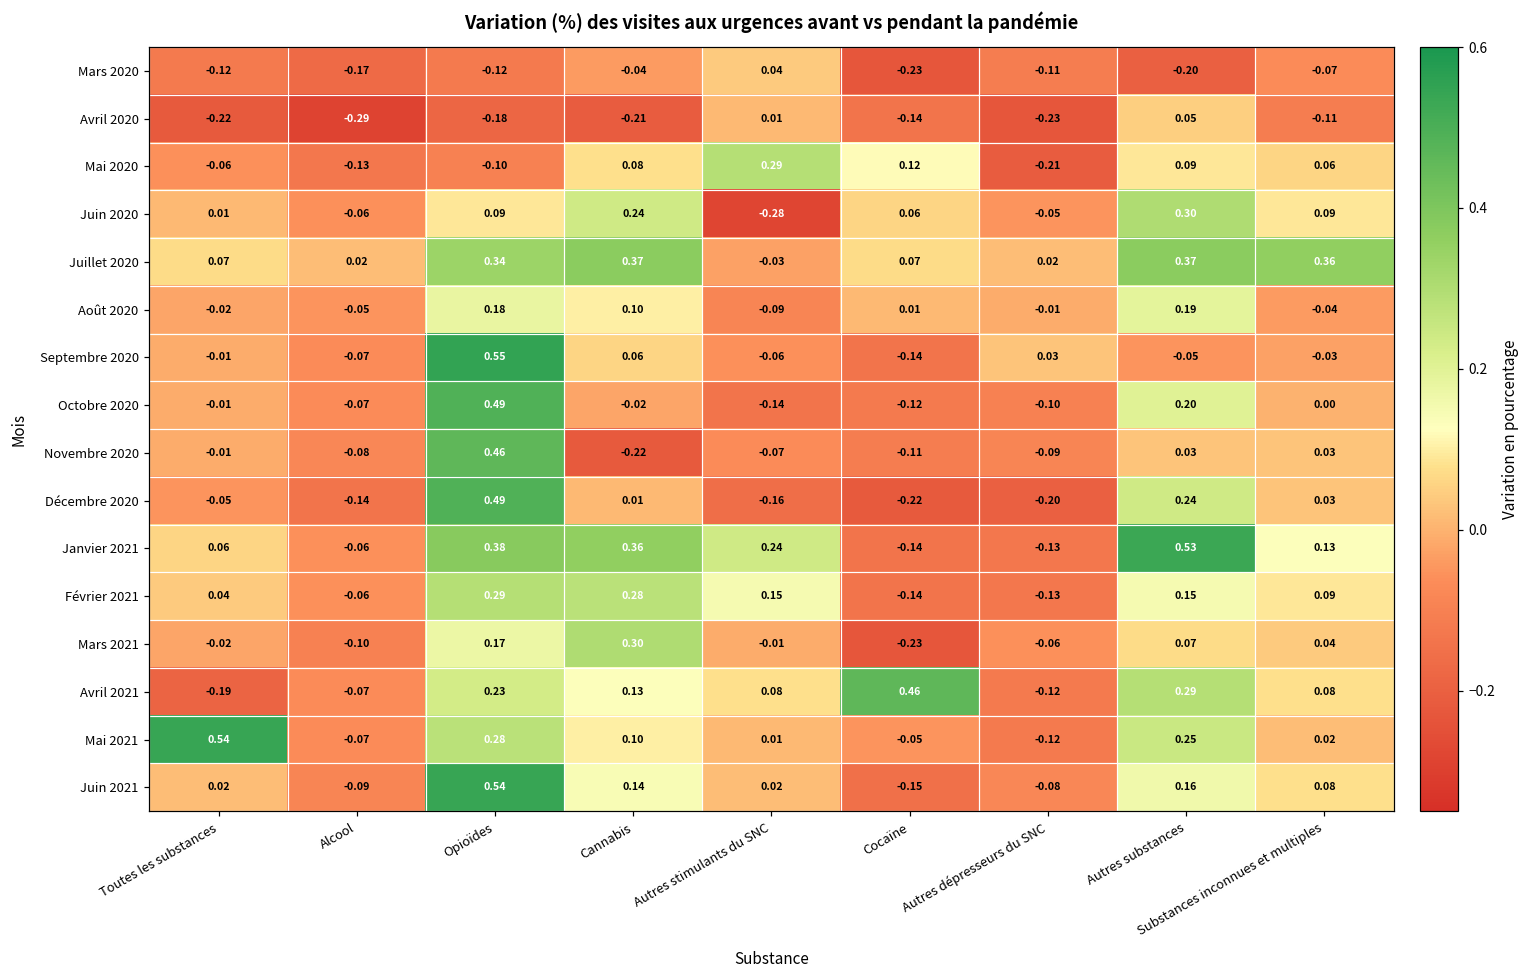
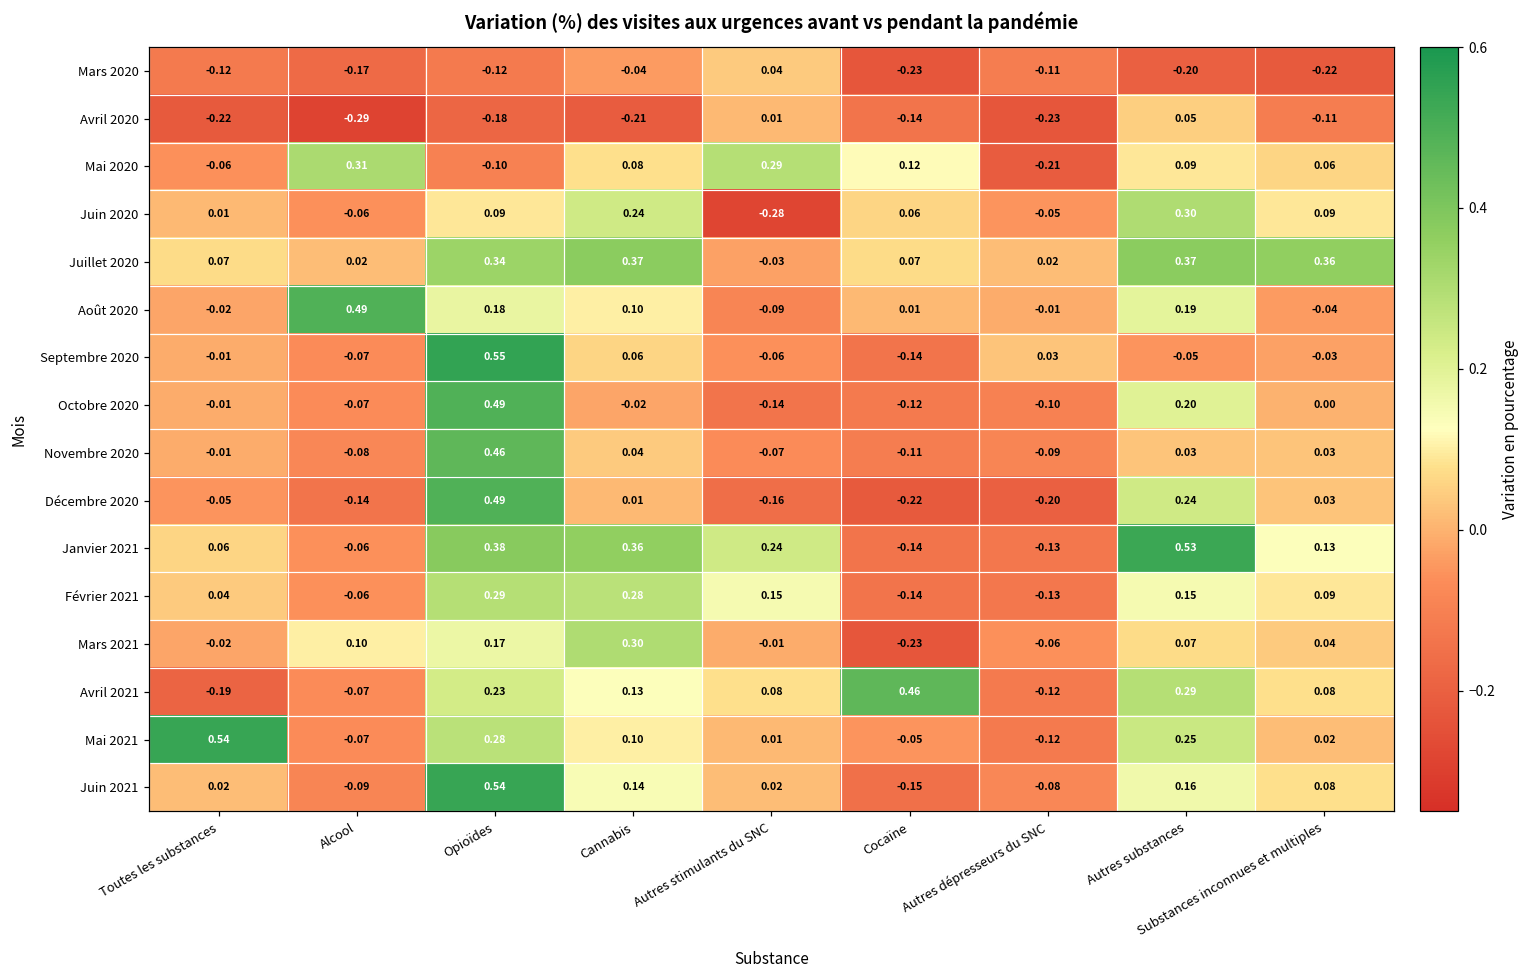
  {
    "Mars 2020": {
      "Toutes les substances": -0.12,
      "Alcool": -0.17,
      "Opioïdes": -0.12,
      "Cannabis": -0.04,
      "Autres stimulants du SNC": 0.04,
      "Cocaïne": -0.23,
      "Autres dépresseurs du SNC": -0.11,
      "Autres substances": -0.20,
-     "Substances inconnues et multiples": -0.07
+     "Substances inconnues et multiples": -0.22
    },
    "Avril 2020": {
      "Toutes les substances": -0.22,
      "Alcool": -0.29,
      "Opioïdes": -0.18,
      "Cannabis": -0.21,
      "Autres stimulants du SNC": 0.01,
      "Cocaïne": -0.14,
      "Autres dépresseurs du SNC": -0.23,
      "Autres substances": 0.05,
      "Substances inconnues et multiples": -0.11
    },
    "Mai 2020": {
      "Toutes les substances": -0.06,
-     "Alcool": -0.13,
+     "Alcool": 0.31,
      "Opioïdes": -0.10,
      "Cannabis": 0.08,
      "Autres stimulants du SNC": 0.29,
      "Cocaïne": 0.12,
      "Autres dépresseurs du SNC": -0.21,
      "Autres substances": 0.09,
      "Substances inconnues et multiples": 0.06
    },
    "Juin 2020": {
      "Toutes les substances": 0.01,
      "Alcool": -0.06,
      "Opioïdes": 0.09,
      "Cannabis": 0.24,
      "Autres stimulants du SNC": -0.28,
      "Cocaïne": 0.06,
      "Autres dépresseurs du SNC": -0.05,
      "Autres substances": 0.30,
      "Substances inconnues et multiples": 0.09
    },
    "Juillet 2020": {
      "Toutes les substances": 0.07,
      "Alcool": 0.02,
      "Opioïdes": 0.34,
      "Cannabis": 0.37,
      "Autres stimulants du SNC": -0.03,
      "Cocaïne": 0.07,
      "Autres dépresseurs du SNC": 0.02,
      "Autres substances": 0.37,
      "Substances inconnues et multiples": 0.36
    },
    "Août 2020": {
      "Toutes les substances": -0.02,
-     "Alcool": -0.05,
+     "Alcool": 0.49,
      "Opioïdes": 0.18,
      "Cannabis": 0.10,
      "Autres stimulants du SNC": -0.09,
      "Cocaïne": 0.01,
      "Autres dépresseurs du SNC": -0.01,
      "Autres substances": 0.19,
      "Substances inconnues et multiples": -0.04
    },
    "Septembre 2020": {
      "Toutes les substances": -0.01,
      "Alcool": -0.07,
      "Opioïdes": 0.55,
      "Cannabis": 0.06,
      "Autres stimulants du SNC": -0.06,
      "Cocaïne": -0.14,
      "Autres dépresseurs du SNC": 0.03,
      "Autres substances": -0.05,
      "Substances inconnues et multiples": -0.03
    },
    "Octobre 2020": {
      "Toutes les substances": -0.01,
      "Alcool": -0.07,
      "Opioïdes": 0.49,
      "Cannabis": -0.02,
      "Autres stimulants du SNC": -0.14,
      "Cocaïne": -0.12,
      "Autres dépresseurs du SNC": -0.10,
      "Autres substances": 0.20,
      "Substances inconnues et multiples": 0.00
    },
    "Novembre 2020": {
      "Toutes les substances": -0.01,
      "Alcool": -0.08,
      "Opioïdes": 0.46,
-     "Cannabis": -0.22,
+     "Cannabis": 0.04,
      "Autres stimulants du SNC": -0.07,
      "Cocaïne": -0.11,
      "Autres dépresseurs du SNC": -0.09,
      "Autres substances": 0.03,
      "Substances inconnues et multiples": 0.03
    },
    "Décembre 2020": {
      "Toutes les substances": -0.05,
      "Alcool": -0.14,
      "Opioïdes": 0.49,
      "Cannabis": 0.01,
      "Autres stimulants du SNC": -0.16,
      "Cocaïne": -0.22,
      "Autres dépresseurs du SNC": -0.20,
      "Autres substances": 0.24,
      "Substances inconnues et multiples": 0.03
    },
    "Janvier 2021": {
      "Toutes les substances": 0.06,
      "Alcool": -0.06,
      "Opioïdes": 0.38,
      "Cannabis": 0.36,
      "Autres stimulants du SNC": 0.24,
      "Cocaïne": -0.14,
      "Autres dépresseurs du SNC": -0.13,
      "Autres substances": 0.53,
      "Substances inconnues et multiples": 0.13
    },
    "Février 2021": {
      "Toutes les substances": 0.04,
      "Alcool": -0.06,
      "Opioïdes": 0.29,
      "Cannabis": 0.28,
      "Autres stimulants du SNC": 0.15,
      "Cocaïne": -0.14,
      "Autres dépresseurs du SNC": -0.13,
      "Autres substances": 0.15,
      "Substances inconnues et multiples": 0.09
    },
    "Mars 2021": {
      "Toutes les substances": -0.02,
-     "Alcool": -0.10,
+     "Alcool": 0.10,
      "Opioïdes": 0.17,
      "Cannabis": 0.30,
      "Autres stimulants du SNC": -0.01,
      "Cocaïne": -0.23,
      "Autres dépresseurs du SNC": -0.06,
      "Autres substances": 0.07,
      "Substances inconnues et multiples": 0.04
    },
    "Avril 2021": {
      "Toutes les substances": -0.19,
      "Alcool": -0.07,
      "Opioïdes": 0.23,
      "Cannabis": 0.13,
      "Autres stimulants du SNC": 0.08,
      "Cocaïne": 0.46,
      "Autres dépresseurs du SNC": -0.12,
      "Autres substances": 0.29,
      "Substances inconnues et multiples": 0.08
    },
    "Mai 2021": {
      "Toutes les substances": 0.54,
      "Alcool": -0.07,
      "Opioïdes": 0.28,
      "Cannabis": 0.10,
      "Autres stimulants du SNC": 0.01,
      "Cocaïne": -0.05,
      "Autres dépresseurs du SNC": -0.12,
      "Autres substances": 0.25,
      "Substances inconnues et multiples": 0.02
    },
    "Juin 2021": {
      "Toutes les substances": 0.02,
      "Alcool": -0.09,
      "Opioïdes": 0.54,
      "Cannabis": 0.14,
      "Autres stimulants du SNC": 0.02,
      "Cocaïne": -0.15,
      "Autres dépresseurs du SNC": -0.08,
      "Autres substances": 0.16,
      "Substances inconnues et multiples": 0.08
    }
  }
